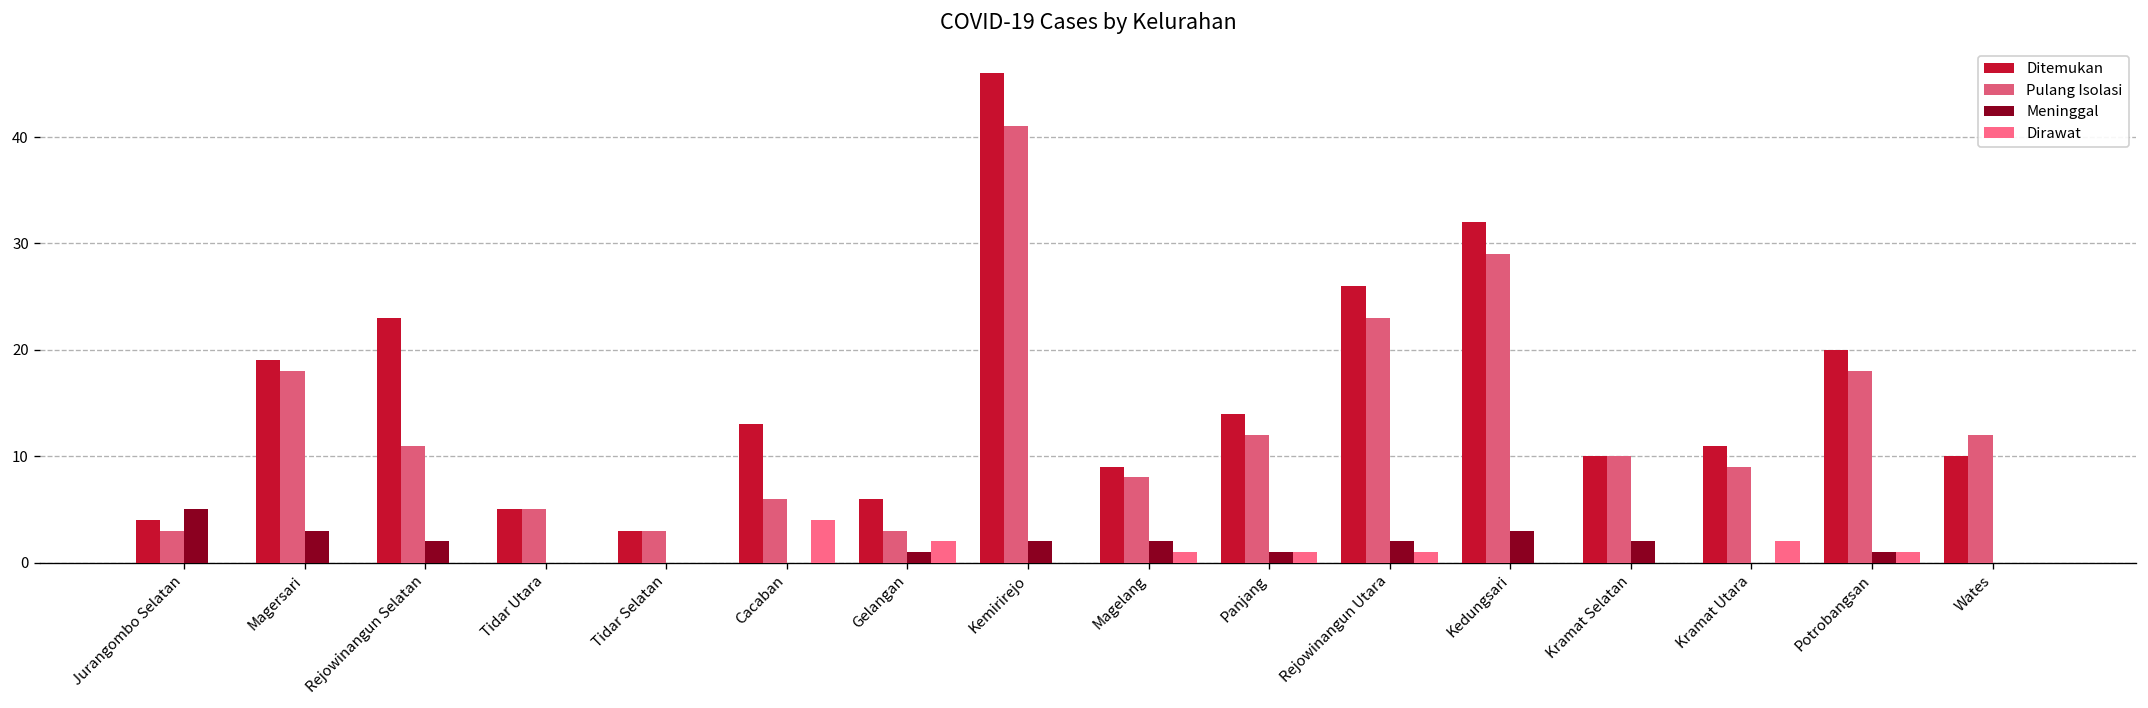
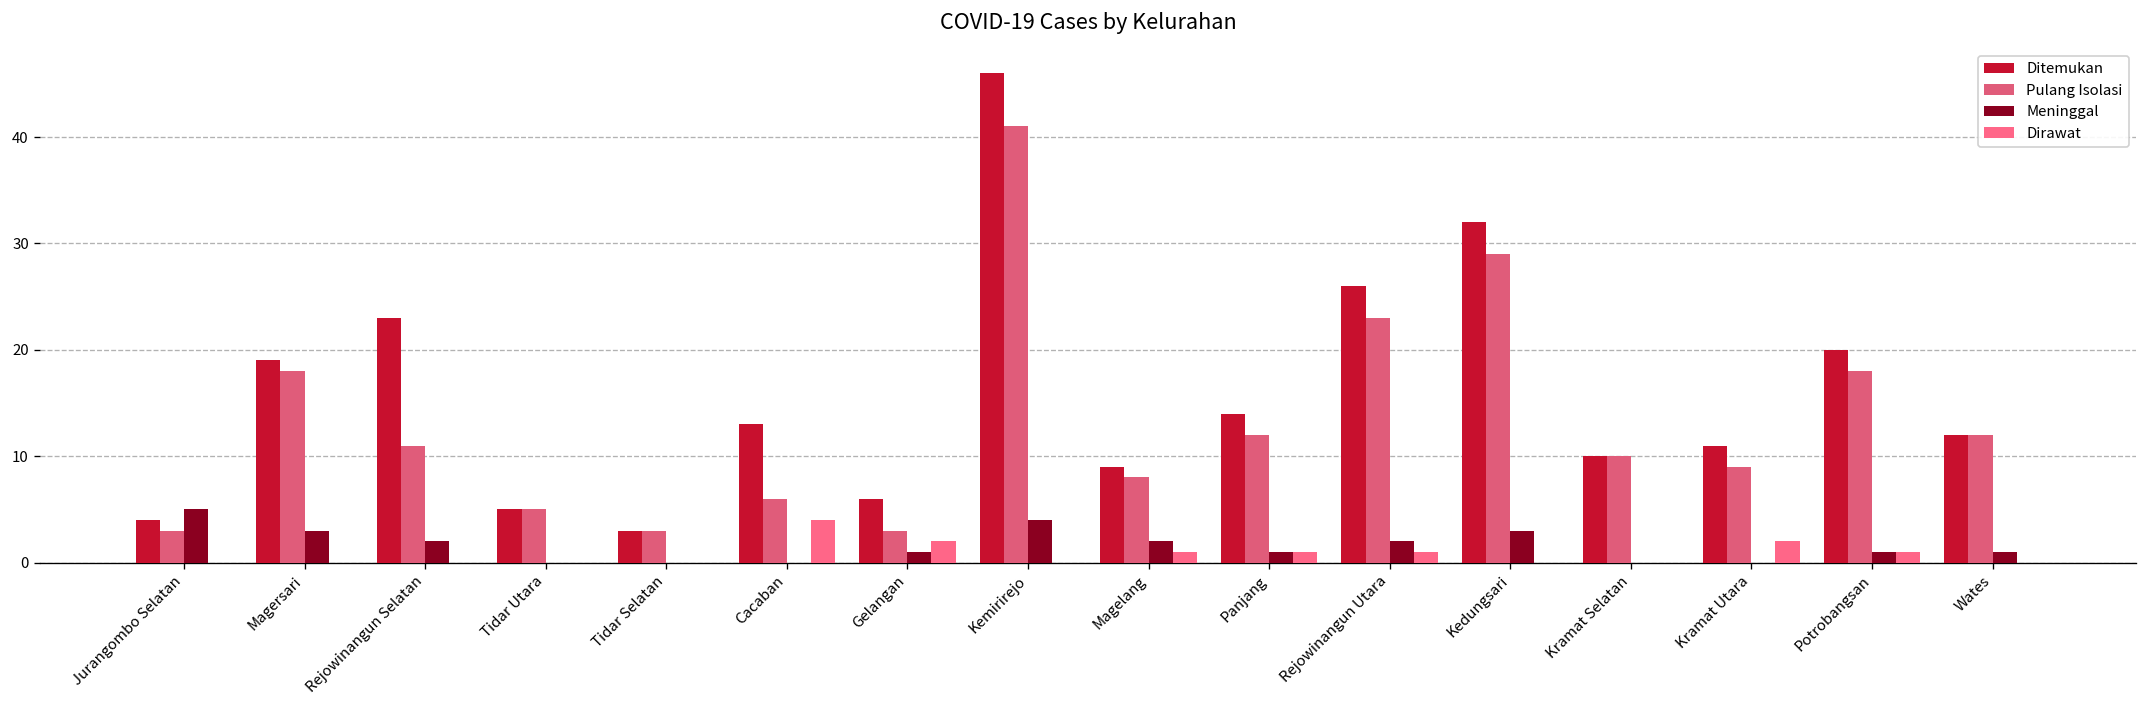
  {
    "Ditemukan": {
      "Jurangombo Selatan": 4,
      "Magersari": 19,
      "Rejowinangun Selatan": 23,
      "Tidar Utara": 5,
      "Tidar Selatan": 3,
      "Cacaban": 13,
      "Gelangan": 6,
      "Kemirirejo": 46,
      "Magelang": 9,
      "Panjang": 14,
      "Rejowinangun Utara": 26,
      "Kedungsari": 32,
      "Kramat Selatan": 10,
      "Kramat Utara": 11,
      "Potrobangsan": 20,
-     "Wates": 10
+     "Wates": 12
    },
    "Meninggal": {
      "Jurangombo Selatan": 5,
      "Magersari": 3,
      "Rejowinangun Selatan": 2,
      "Tidar Utara": 0,
      "Tidar Selatan": 0,
      "Cacaban": 0,
      "Gelangan": 1,
-     "Kemirirejo": 2,
+     "Kemirirejo": 4,
      "Magelang": 2,
      "Panjang": 1,
      "Rejowinangun Utara": 2,
      "Kedungsari": 3,
-     "Kramat Selatan": 2,
+     "Kramat Selatan": 0,
      "Kramat Utara": 0,
      "Potrobangsan": 1,
-     "Wates": 0
+     "Wates": 1
    }
  }
